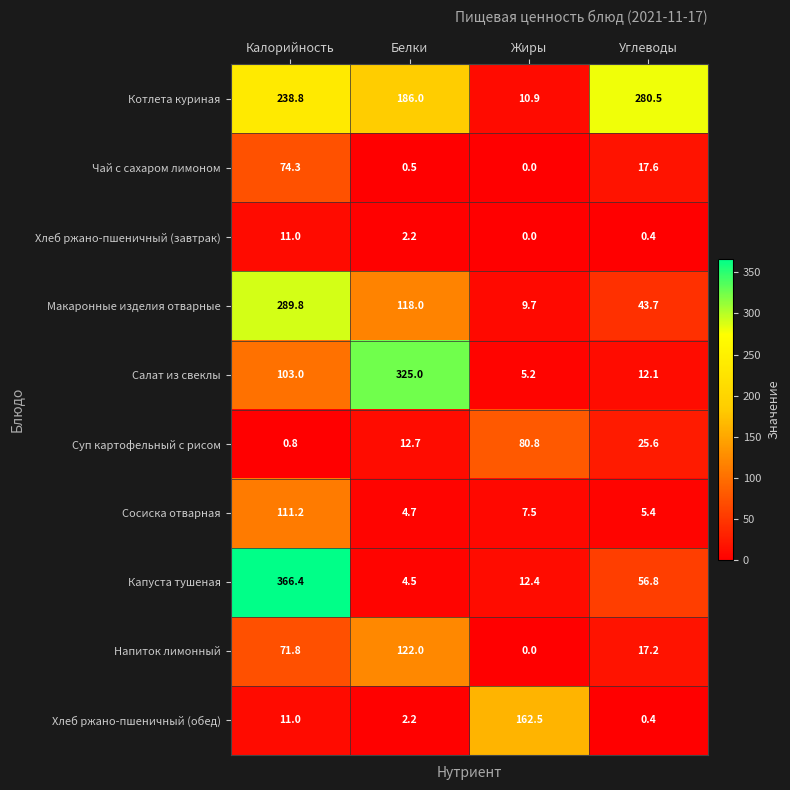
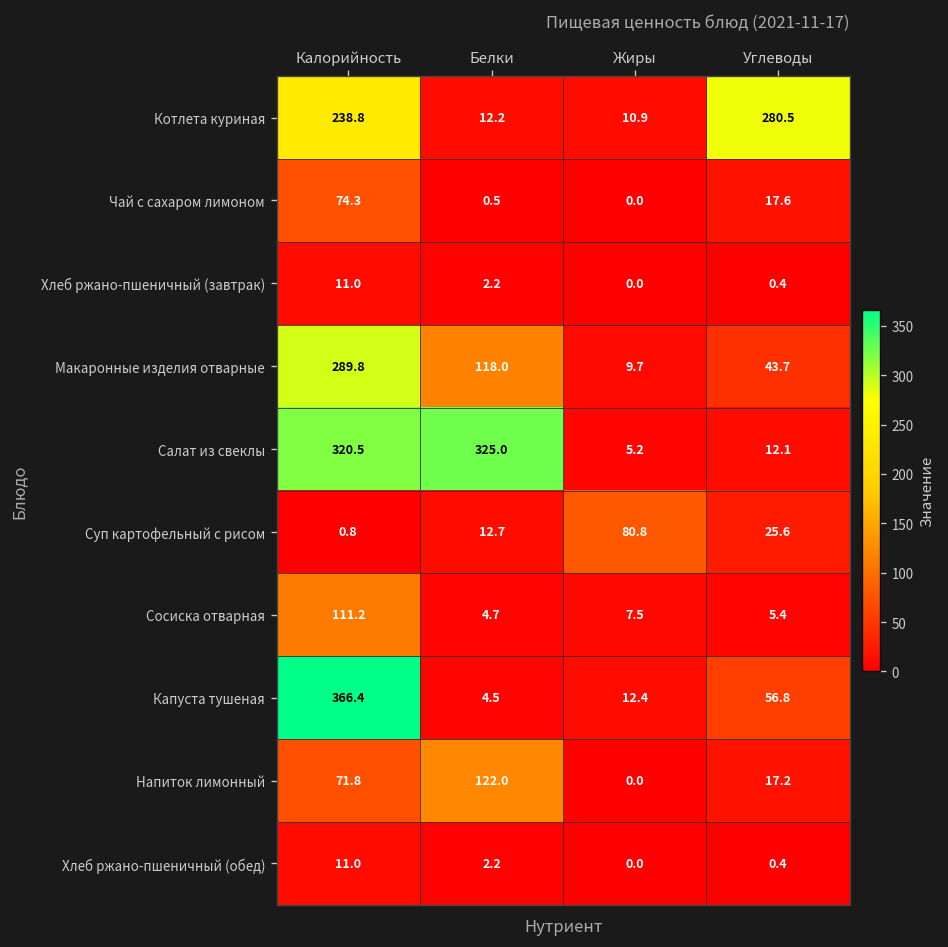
  {
    "Котлета куриная": {
      "Калорийность": 238.8,
-     "Белки": 186.0,
+     "Белки": 12.2,
      "Жиры": 10.9,
      "Углеводы": 280.5
    },
    "Чай с сахаром лимоном": {
      "Калорийность": 74.3,
      "Белки": 0.5,
      "Жиры": 0.0,
      "Углеводы": 17.6
    },
    "Хлеб ржано-пшеничный (завтрак)": {
      "Калорийность": 11.0,
      "Белки": 2.2,
      "Жиры": 0.0,
      "Углеводы": 0.4
    },
    "Макаронные изделия отварные": {
      "Калорийность": 289.8,
      "Белки": 118.0,
      "Жиры": 9.7,
      "Углеводы": 43.7
    },
    "Салат из свеклы": {
-     "Калорийность": 103.0,
+     "Калорийность": 320.5,
      "Белки": 325.0,
      "Жиры": 5.2,
      "Углеводы": 12.1
    },
    "Суп картофельный с рисом": {
      "Калорийность": 0.8,
      "Белки": 12.7,
      "Жиры": 80.8,
      "Углеводы": 25.6
    },
    "Сосиска отварная": {
      "Калорийность": 111.2,
      "Белки": 4.7,
      "Жиры": 7.5,
      "Углеводы": 5.4
    },
    "Капуста тушеная": {
      "Калорийность": 366.4,
      "Белки": 4.5,
      "Жиры": 12.4,
      "Углеводы": 56.8
    },
    "Напиток лимонный": {
      "Калорийность": 71.8,
      "Белки": 122.0,
      "Жиры": 0.0,
      "Углеводы": 17.2
    },
    "Хлеб ржано-пшеничный (обед)": {
      "Калорийность": 11.0,
      "Белки": 2.2,
-     "Жиры": 162.5,
+     "Жиры": 0.0,
      "Углеводы": 0.4
    }
  }
